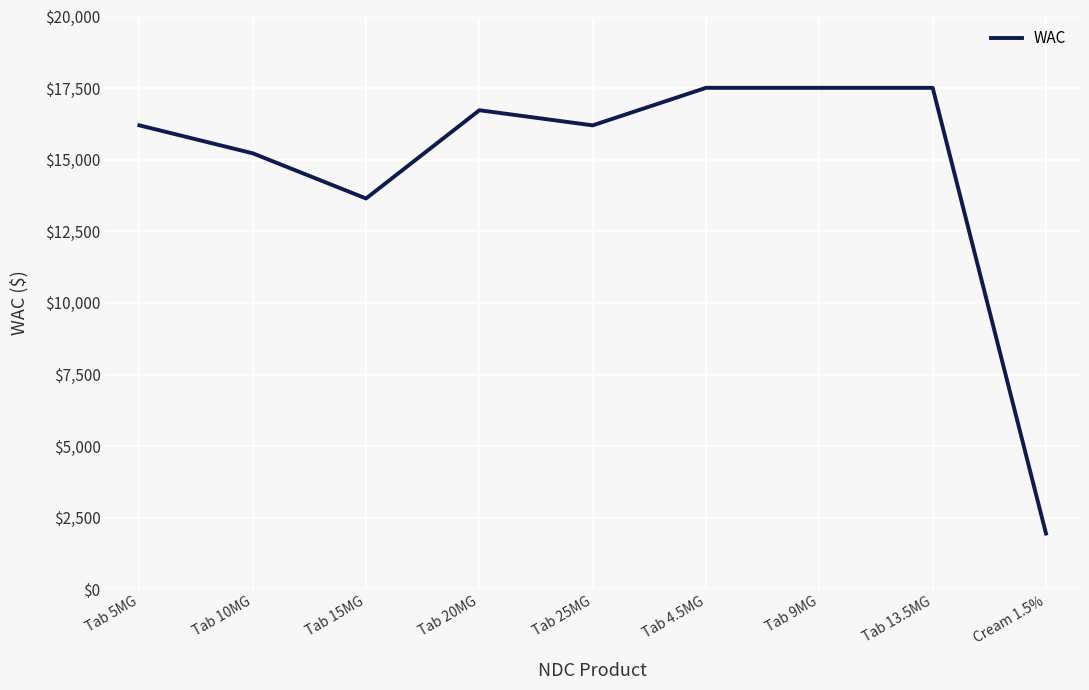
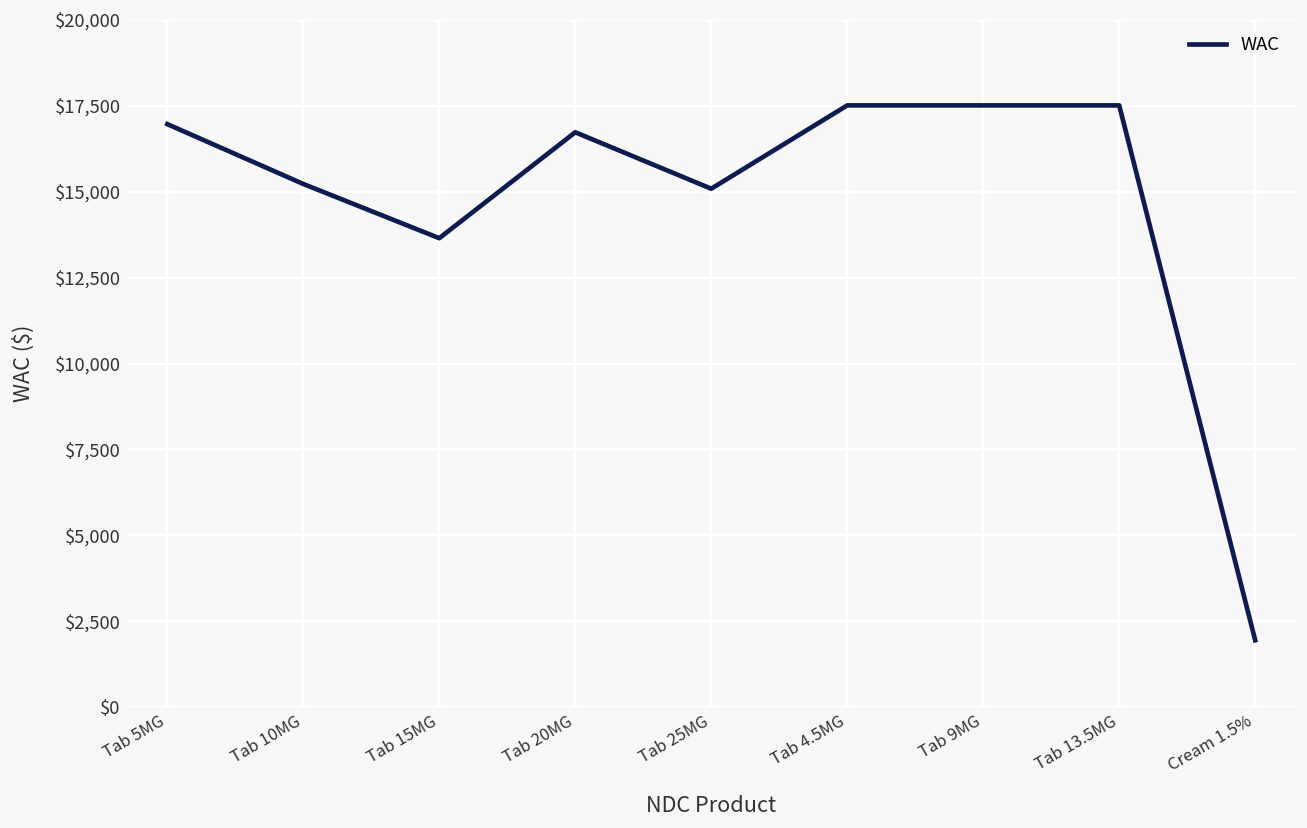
  {
-   "Tab 5MG": "$16,200",
+   "Tab 5MG": "$17,000",
    "Tab 10MG": "$15,200",
    "Tab 15MG": "$13,600",
    "Tab 20MG": "$16,700",
-   "Tab 25MG": "$16,200",
+   "Tab 25MG": "$15,100",
    "Tab 4.5MG": "$17,500",
    "Tab 9MG": "$17,500",
    "Tab 13.5MG": "$17,500",
    "Cream 1.5%": "$2,000"
  }
